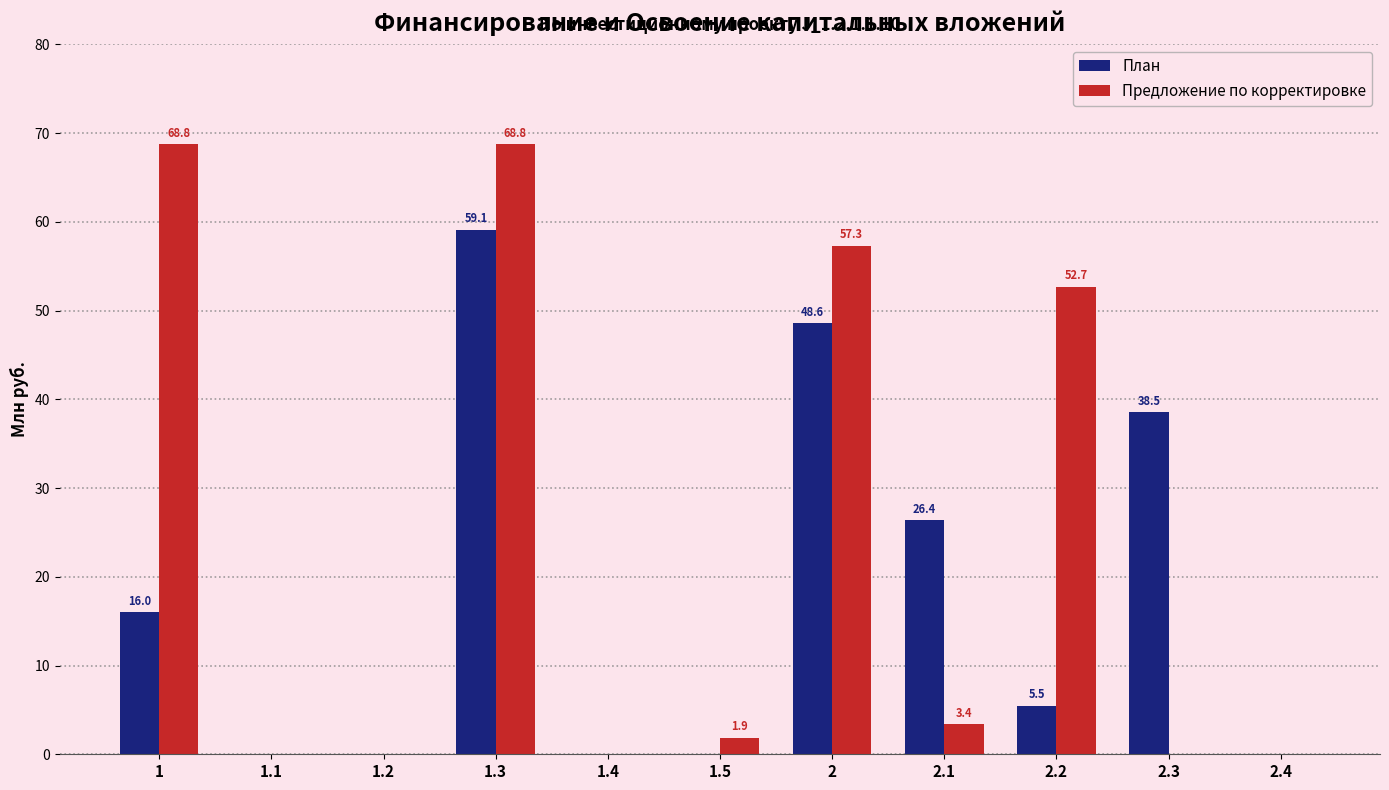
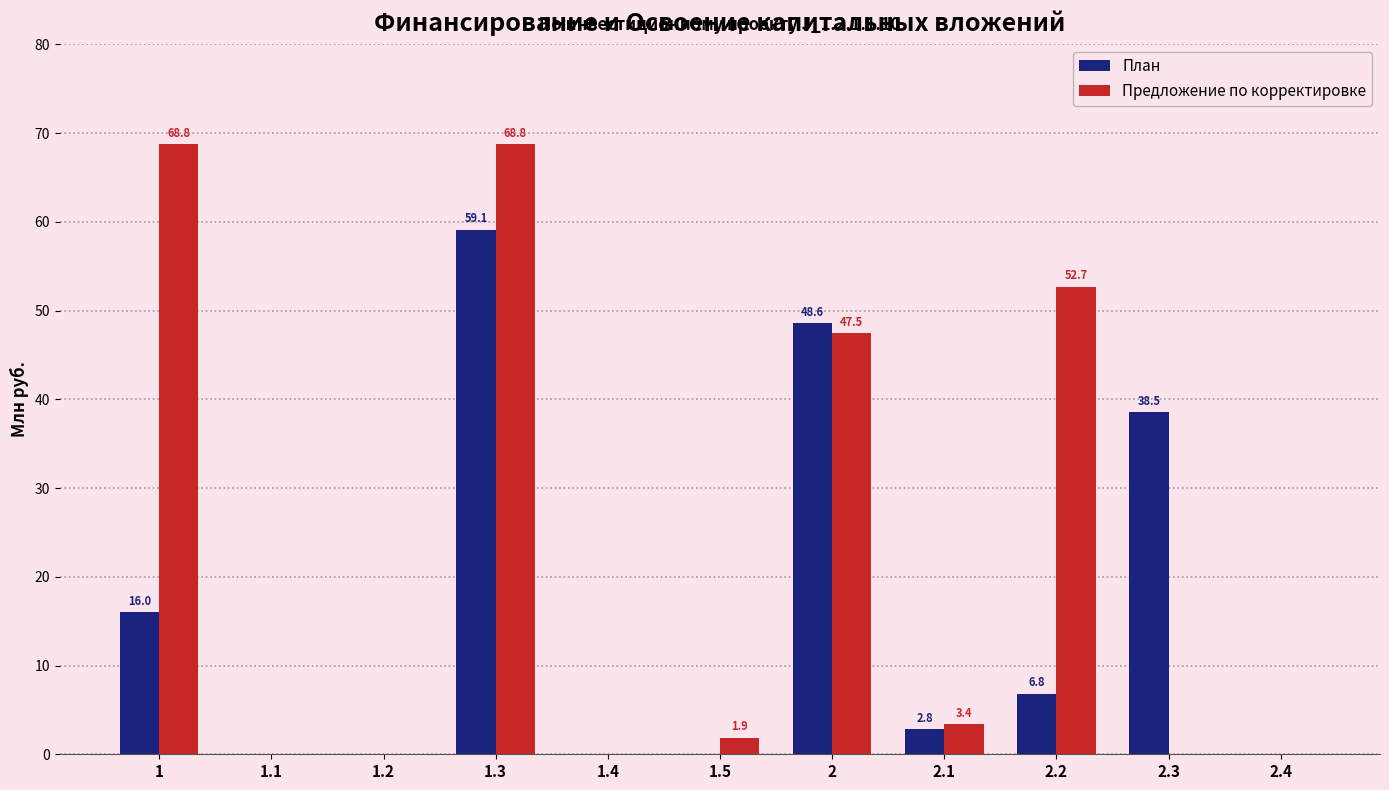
  {
    "План": {
      "1": 16.0,
      "1.3": 59.1,
      "2": 48.6,
-     "2.1": 26.4,
-     "2.2": 5.5,
+     "2.1": 2.8,
+     "2.2": 6.8,
      "2.3": 38.5
    },
    "Предложение по корректировке": {
      "1": 68.8,
      "1.3": 68.8,
      "1.5": 1.9,
-     "2": 57.3,
+     "2": 47.5,
      "2.1": 3.4,
      "2.2": 52.7
    }
  }
